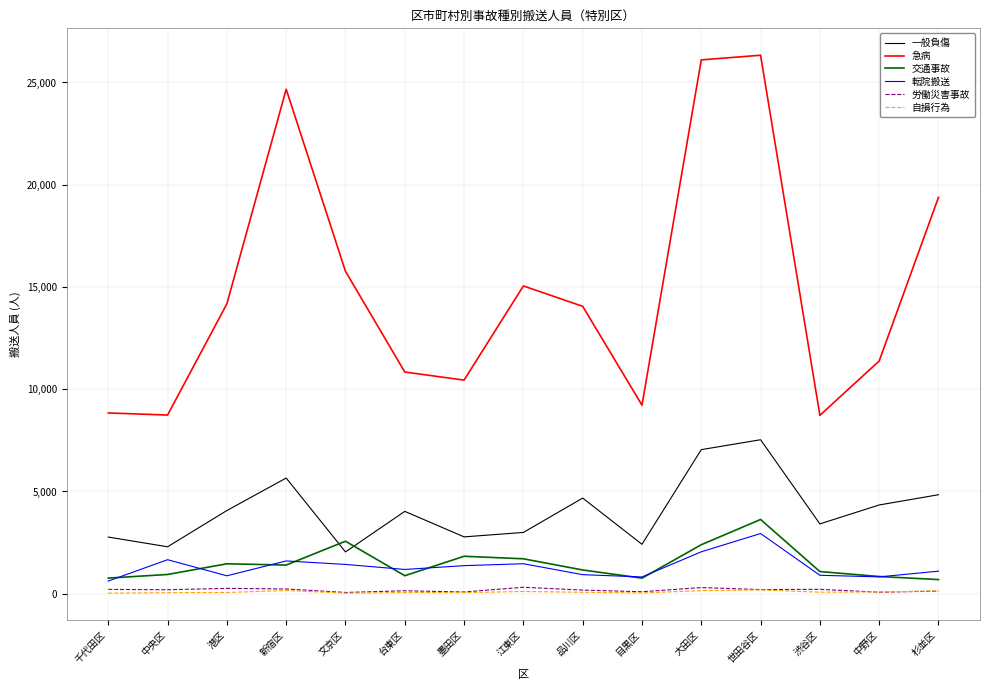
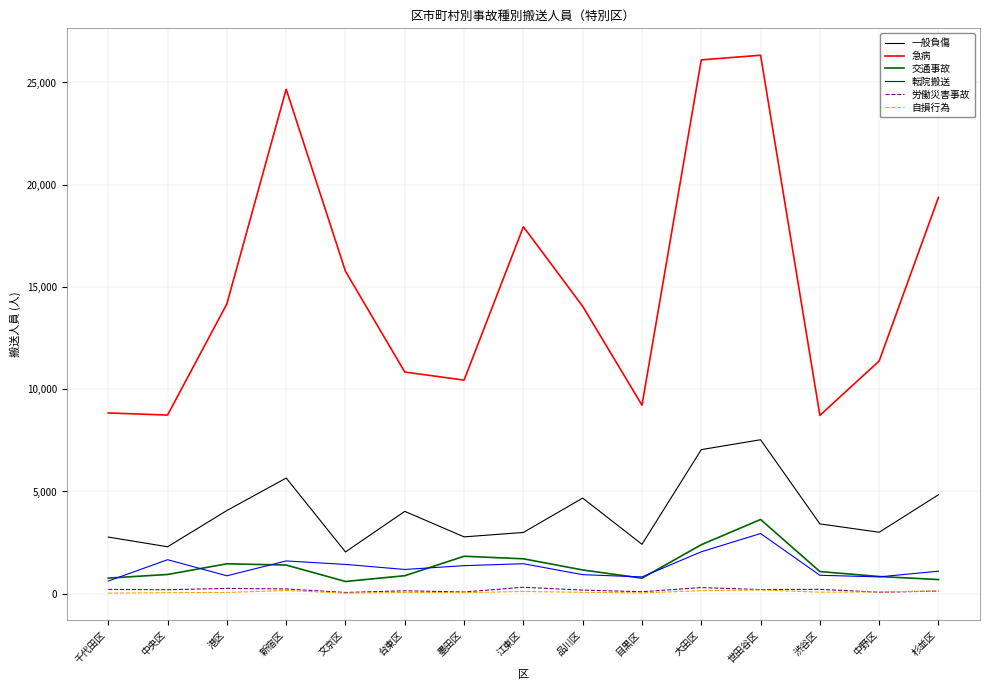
  {
    "一般負傷": {
      "千代田区": "2,800",
      "中央区": "2,300",
      "港区": "4,100",
      "新宿区": "5,700",
      "文京区": "2,000",
      "台東区": "4,000",
      "墨田区": "2,800",
      "江東区": "3,000",
      "品川区": "4,700",
      "目黒区": "2,400",
      "大田区": "7,000",
      "世田谷区": "7,500",
      "渋谷区": "3,400",
-     "中野区": "4,300",
+     "中野区": "3,000",
      "杉並区": "4,800"
    },
    "急病": {
      "千代田区": "8,800",
      "中央区": "8,700",
      "港区": "14,200",
      "新宿区": "24,700",
      "文京区": "15,800",
      "台東区": "10,800",
      "墨田区": "10,400",
-     "江東区": "15,100",
+     "江東区": "17,900",
      "品川区": "14,100",
      "目黒区": "9,200",
      "大田区": "26,100",
      "世田谷区": "26,300",
      "渋谷区": "8,700",
      "中野区": "11,400",
      "杉並区": "19,400"
    },
    "交通事故": {
      "千代田区": "800",
      "中央区": "900",
      "港区": "1,500",
      "新宿区": "1,400",
-     "文京区": "2,600",
+     "文京区": "600",
      "台東区": "900",
      "墨田区": "1,800",
      "江東区": "1,700",
      "品川区": "1,200",
      "大田区": "2,400",
      "世田谷区": "3,600",
      "渋谷区": "1,100",
      "杉並区": "700"
    },
    "転院搬送": {
      "千代田区": "600",
      "中央区": "1,700",
      "港区": "900",
      "新宿区": "1,600",
      "文京区": "1,400",
      "台東区": "1,200",
      "墨田区": "1,400",
      "江東区": "1,500",
      "品川区": "900",
      "大田区": "2,100",
      "世田谷区": "2,900",
      "渋谷区": "900",
      "杉並区": "1,100"
    },
    "労働災害事故": {
      "千代田区": "200",
      "中央区": "200",
      "港区": "300",
      "江東区": "300",
      "大田区": "300",
      "渋谷区": "200"
    },
    "自損行為": {
      "千代田区": "0",
      "中央区": "100",
      "港区": "100",
      "江東区": "100",
      "大田区": "200",
      "渋谷区": "100"
    }
  }
